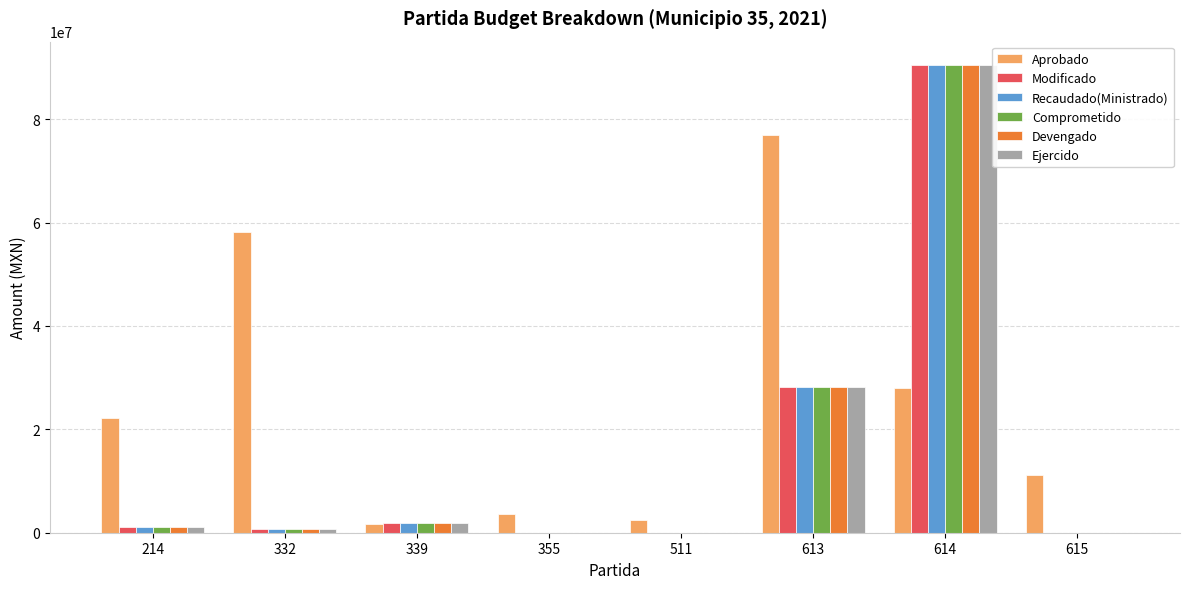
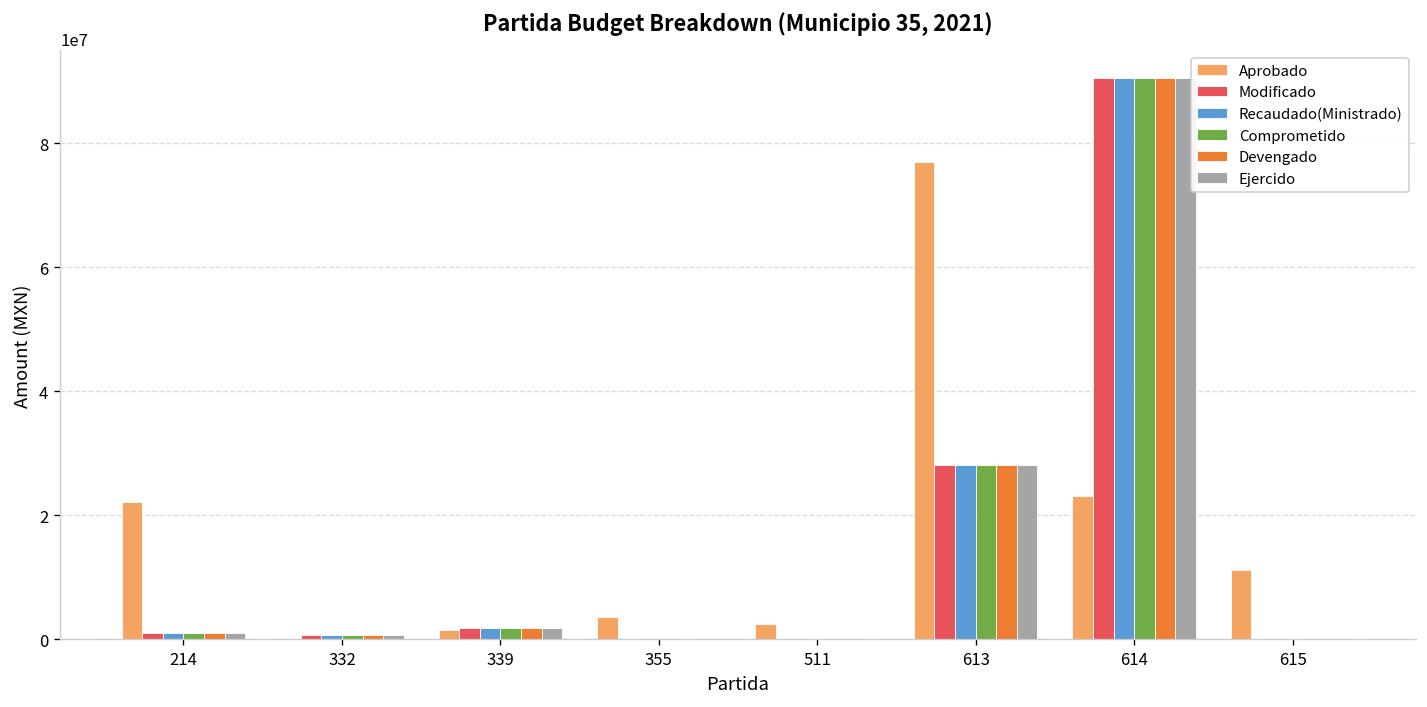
  {
    "Aprobado": {
      "214": 22000000,
-     "332": 58000000,
+     "332": 0,
      "339": 2000000,
      "355": 4000000,
      "511": 2000000,
      "613": 77000000,
-     "614": 28000000,
+     "614": 23000000,
      "615": 11000000
    },
    "Recaudado(Ministrado)": {
      "214": 1000000,
      "332": 1000000,
      "339": 2000000,
      "355": 0,
      "511": 0,
      "613": 28000000,
      "614": 90000000,
      "615": 0
    },
    "Comprometido": {
      "214": 1000000,
      "332": 1000000,
      "339": 2000000,
      "355": 0,
      "511": 0,
      "613": 28000000,
      "614": 90000000,
      "615": 0
    },
    "Ejercido": {
      "214": 1000000,
      "332": 1000000,
      "339": 2000000,
      "355": 0,
      "511": 0,
      "613": 28000000,
      "614": 90000000,
      "615": 0
    }
  }
